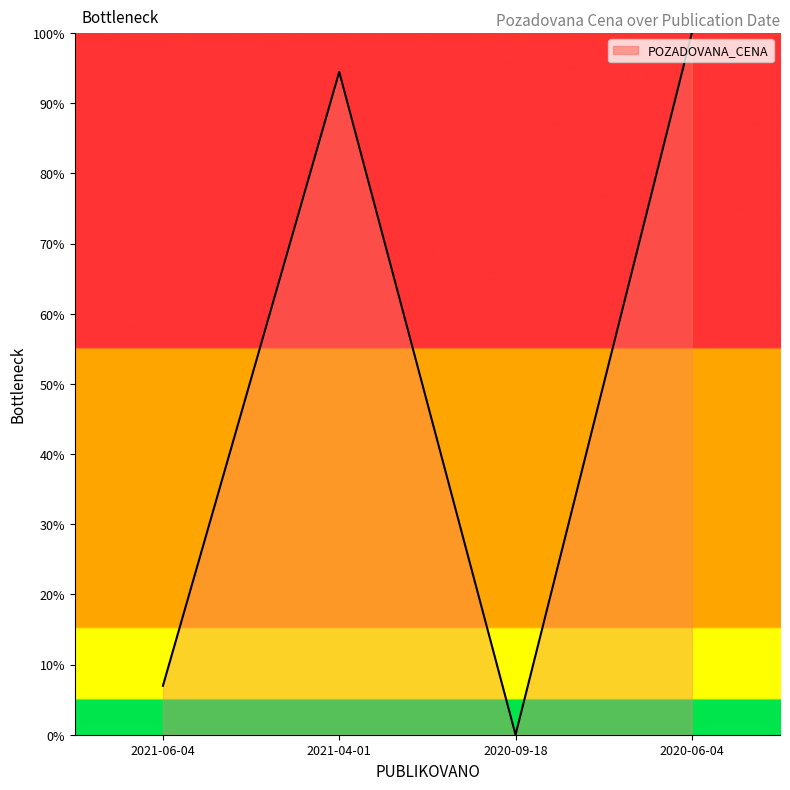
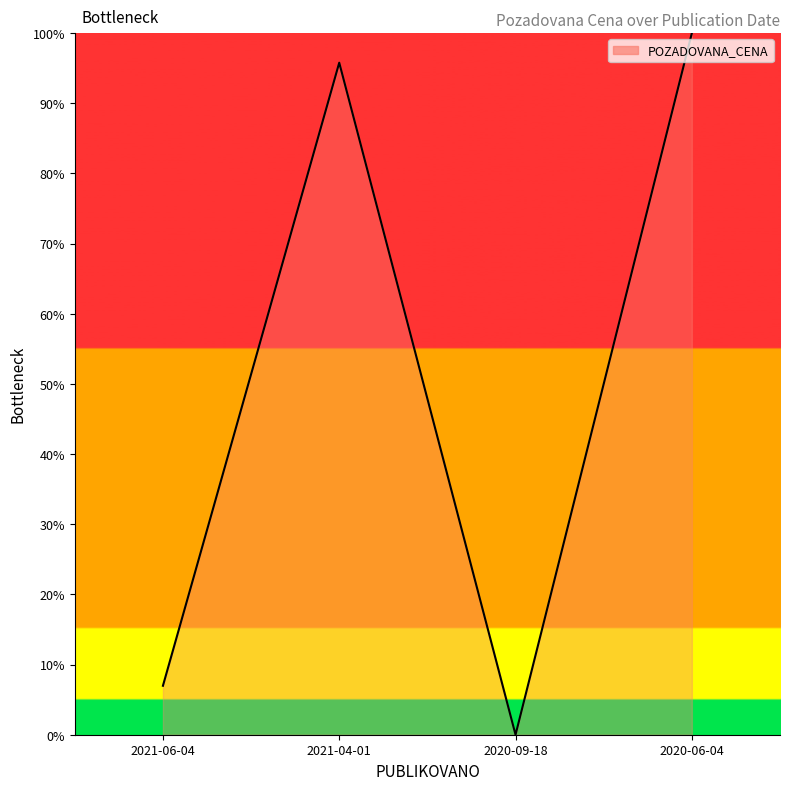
  {
    "2021-06-04": "7%",
-   "2021-04-01": "94%",
+   "2021-04-01": "96%",
    "2020-09-18": "0%",
    "2020-06-04": "100%"
  }
